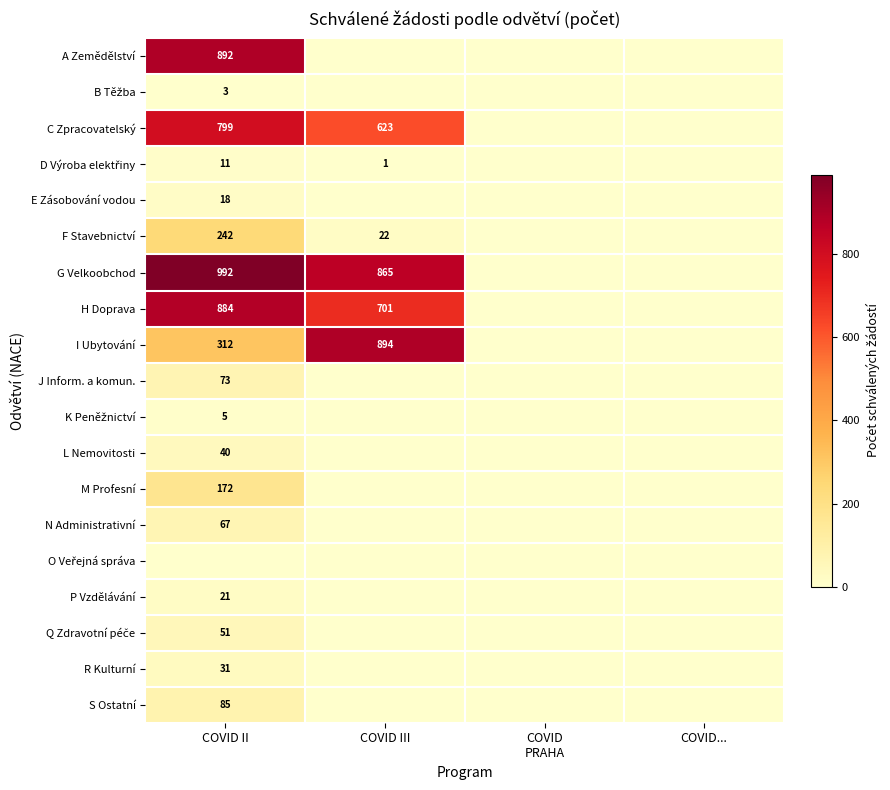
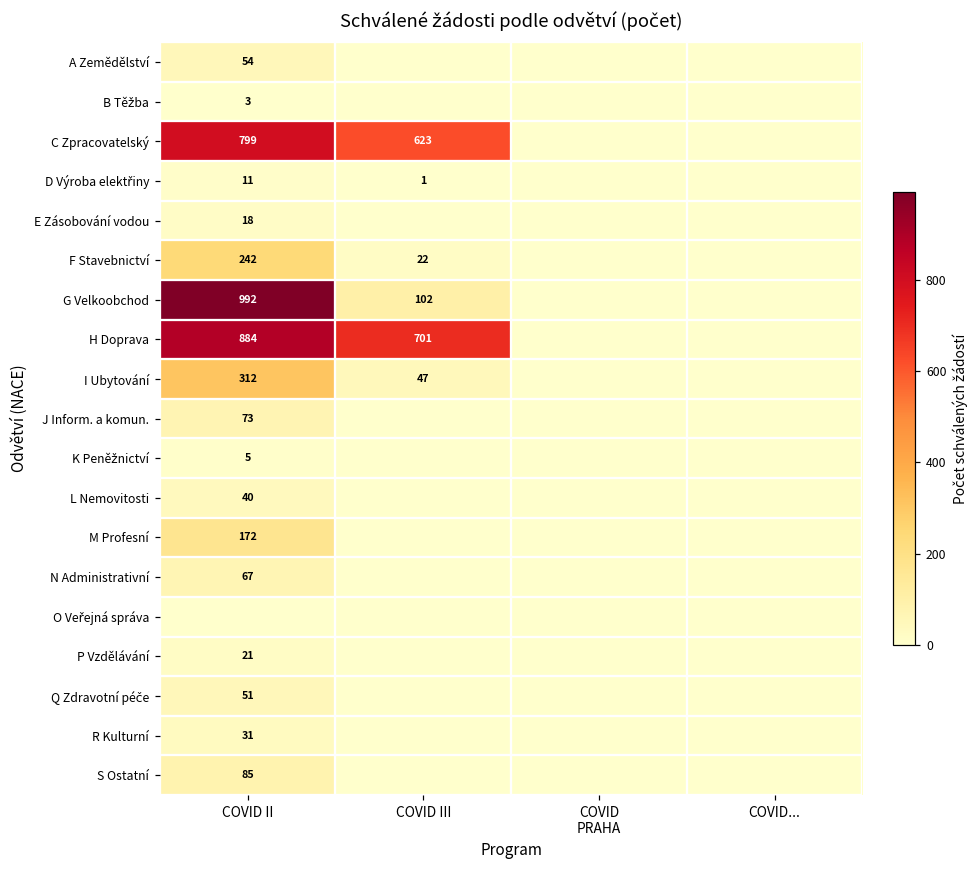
  {
    "A Zemědělství": {
-     "COVID II": 892
+     "COVID II": 54
    },
    "B Těžba": {
      "COVID II": 3
    },
    "C Zpracovatelský": {
      "COVID II": 799,
      "COVID III": 623
    },
    "D Výroba elektřiny": {
      "COVID II": 11,
      "COVID III": 1
    },
    "E Zásobování vodou": {
      "COVID II": 18
    },
    "F Stavebnictví": {
      "COVID II": 242,
      "COVID III": 22
    },
    "G Velkoobchod": {
      "COVID II": 992,
-     "COVID III": 865
+     "COVID III": 102
    },
    "H Doprava": {
      "COVID II": 884,
      "COVID III": 701
    },
    "I Ubytování": {
      "COVID II": 312,
-     "COVID III": 894
+     "COVID III": 47
    },
    "J Inform. a komun.": {
      "COVID II": 73
    },
    "K Peněžnictví": {
      "COVID II": 5
    },
    "L Nemovitosti": {
      "COVID II": 40
    },
    "M Profesní": {
      "COVID II": 172
    },
    "N Administrativní": {
      "COVID II": 67
    },
    "P Vzdělávání": {
      "COVID II": 21
    },
    "Q Zdravotní péče": {
      "COVID II": 51
    },
    "R Kulturní": {
      "COVID II": 31
    },
    "S Ostatní": {
      "COVID II": 85
    }
  }
